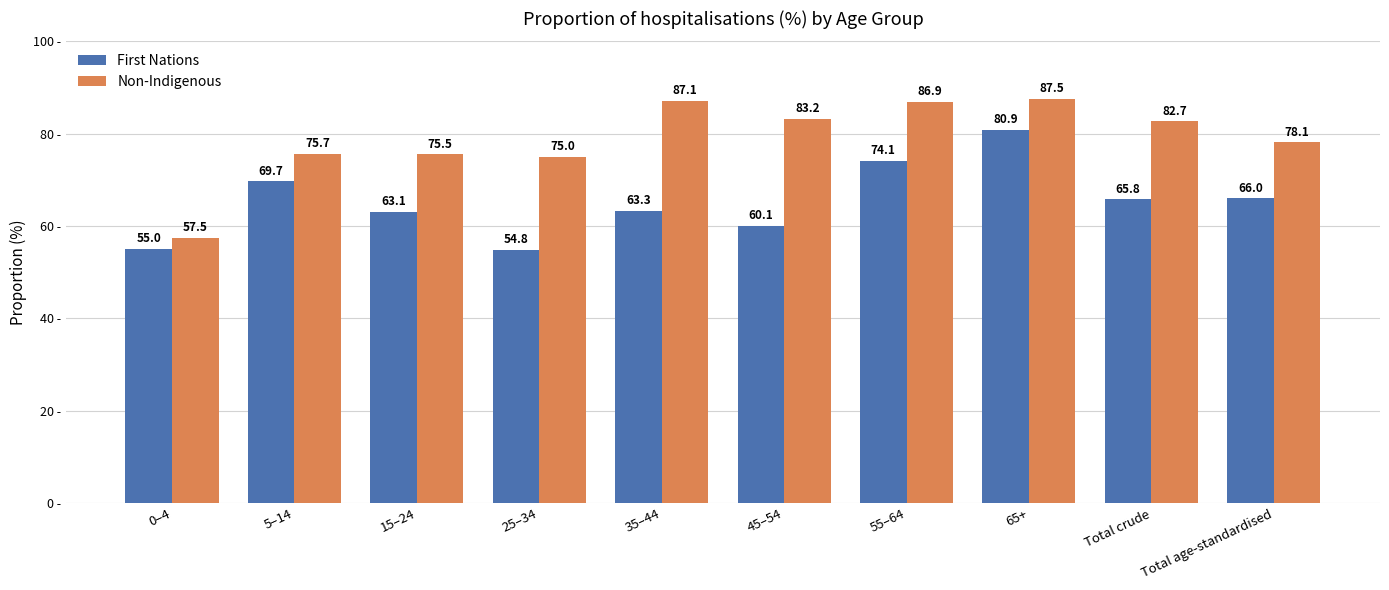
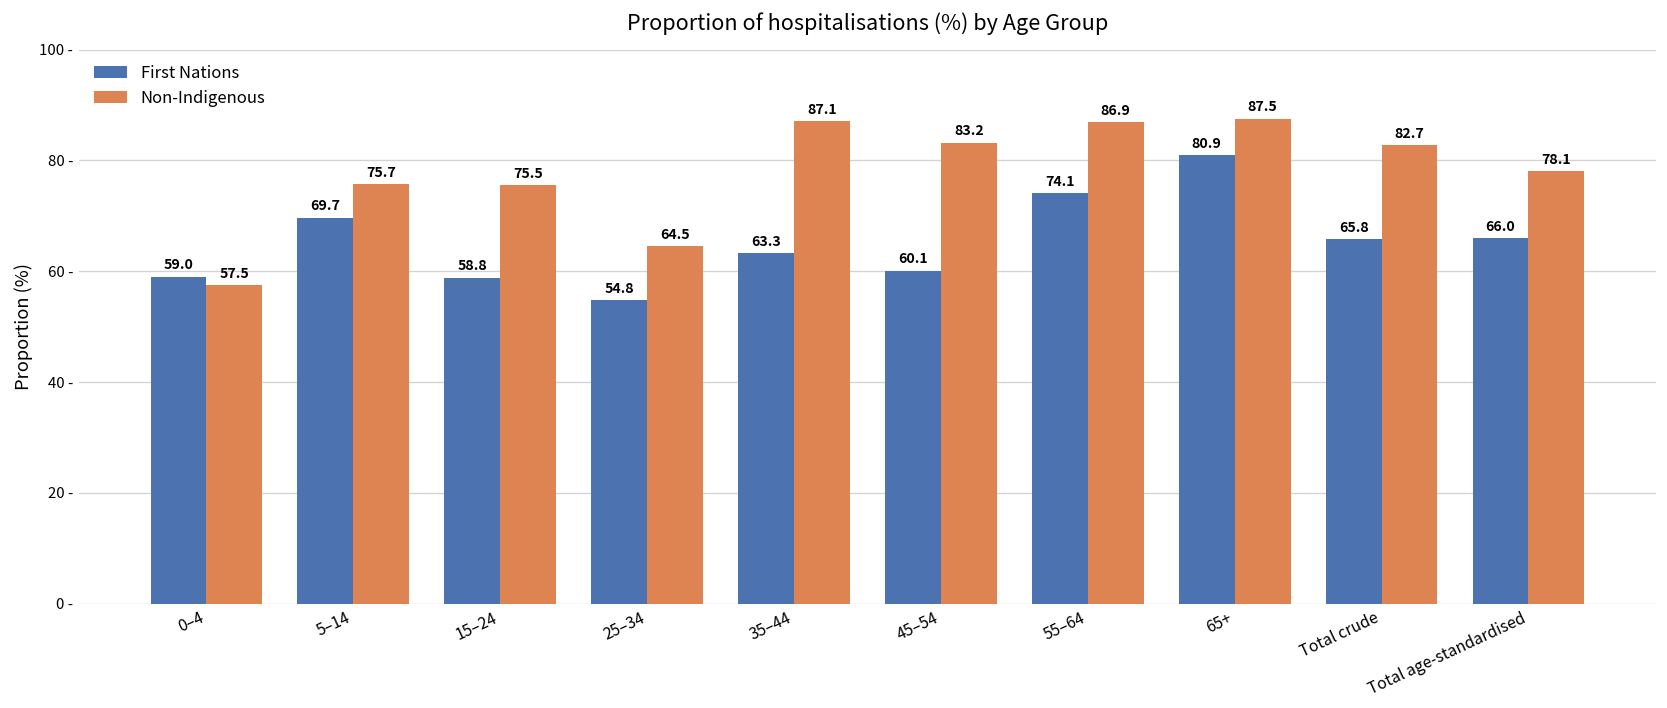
  {
    "First Nations": {
-     "0–4": 55.0,
+     "0–4": 59.0,
      "5–14": 69.7,
-     "15–24": 63.1,
+     "15–24": 58.8,
      "25–34": 54.8,
      "35–44": 63.3,
      "45–54": 60.1,
      "55–64": 74.1,
      "65+": 80.9,
      "Total crude": 65.8,
      "Total age-standardised": 66.0
    },
    "Non-Indigenous": {
      "0–4": 57.5,
      "5–14": 75.7,
      "15–24": 75.5,
-     "25–34": 75.0,
+     "25–34": 64.5,
      "35–44": 87.1,
      "45–54": 83.2,
      "55–64": 86.9,
      "65+": 87.5,
      "Total crude": 82.7,
      "Total age-standardised": 78.1
    }
  }
